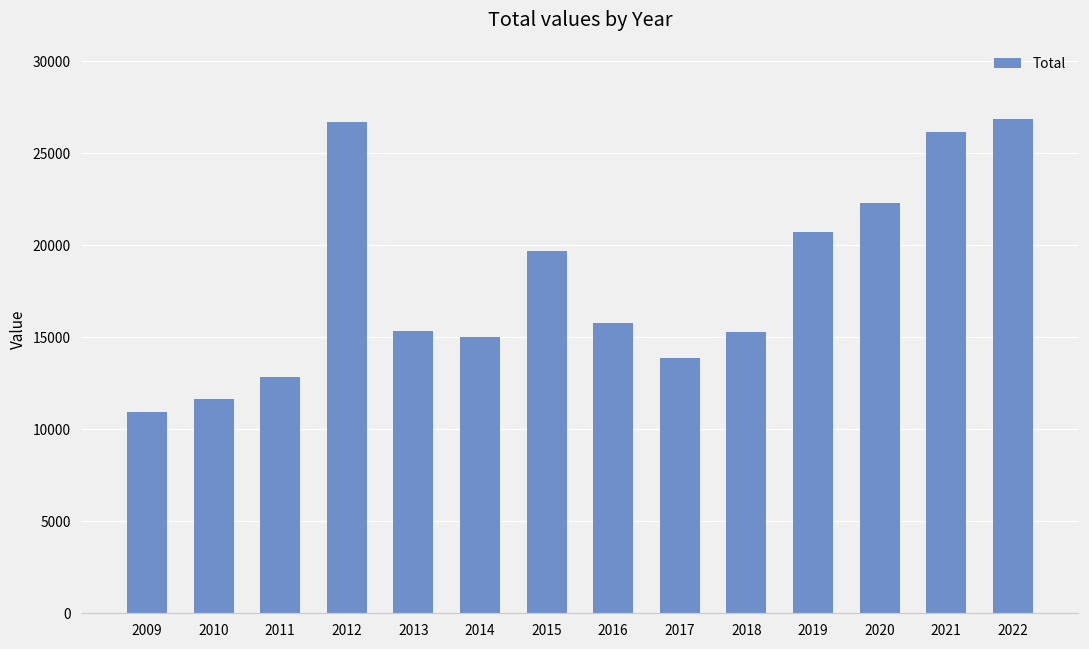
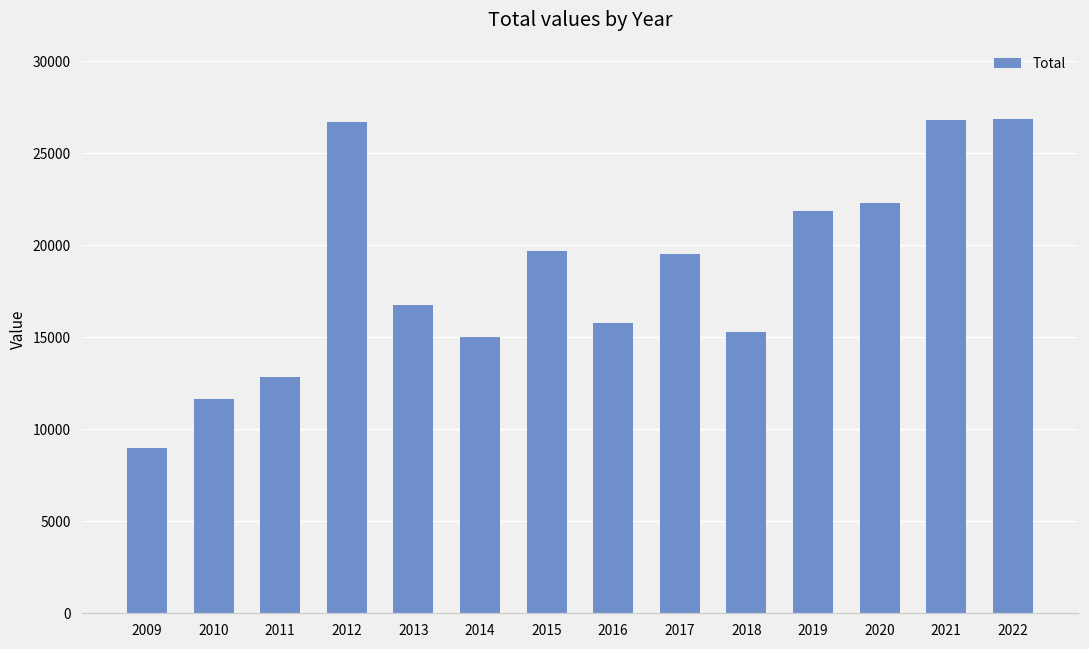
  {
-   "2009": 11000,
+   "2009": 9000,
    "2010": 11700,
    "2011": 12800,
    "2012": 26700,
-   "2013": 15300,
+   "2013": 16800,
    "2014": 15000,
    "2015": 19700,
    "2016": 15700,
-   "2017": 13900,
+   "2017": 19500,
    "2018": 15300,
-   "2019": 20700,
+   "2019": 21800,
    "2020": 22300,
-   "2021": 26100,
+   "2021": 26800,
    "2022": 26900
  }
